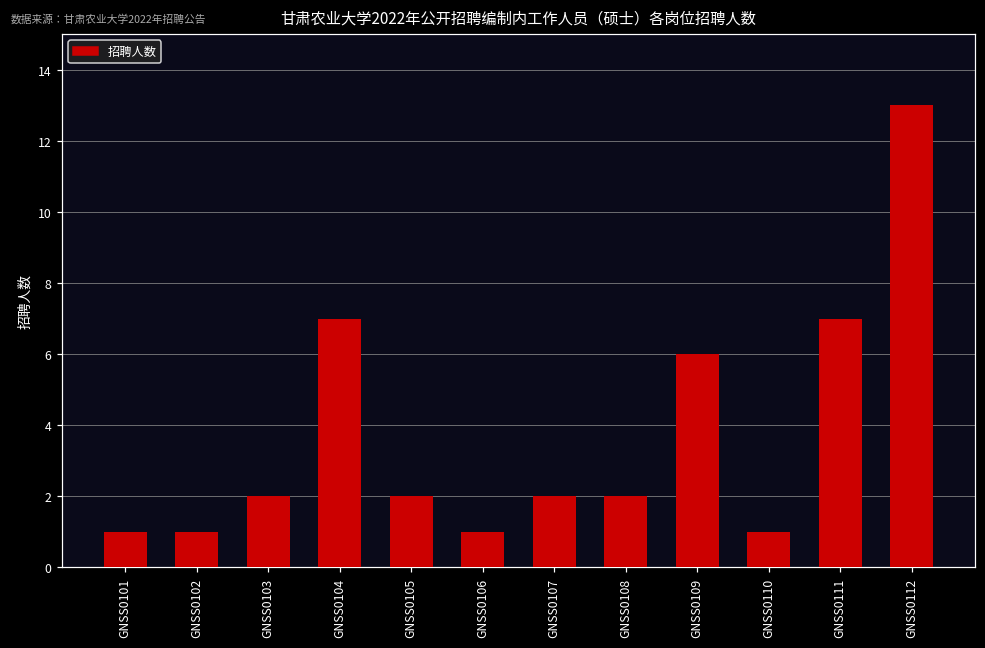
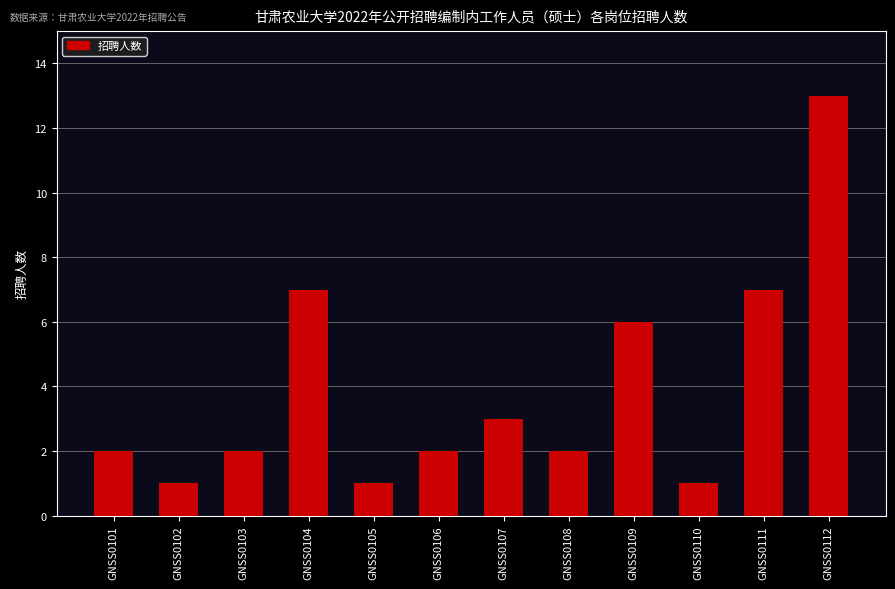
  {
-   "GNSS0101": 1,
+   "GNSS0101": 2,
    "GNSS0102": 1,
    "GNSS0103": 2,
    "GNSS0104": 7,
-   "GNSS0105": 2,
-   "GNSS0106": 1,
-   "GNSS0107": 2,
+   "GNSS0105": 1,
+   "GNSS0106": 2,
+   "GNSS0107": 3,
    "GNSS0108": 2,
    "GNSS0109": 6,
    "GNSS0110": 1,
    "GNSS0111": 7,
    "GNSS0112": 13
  }
